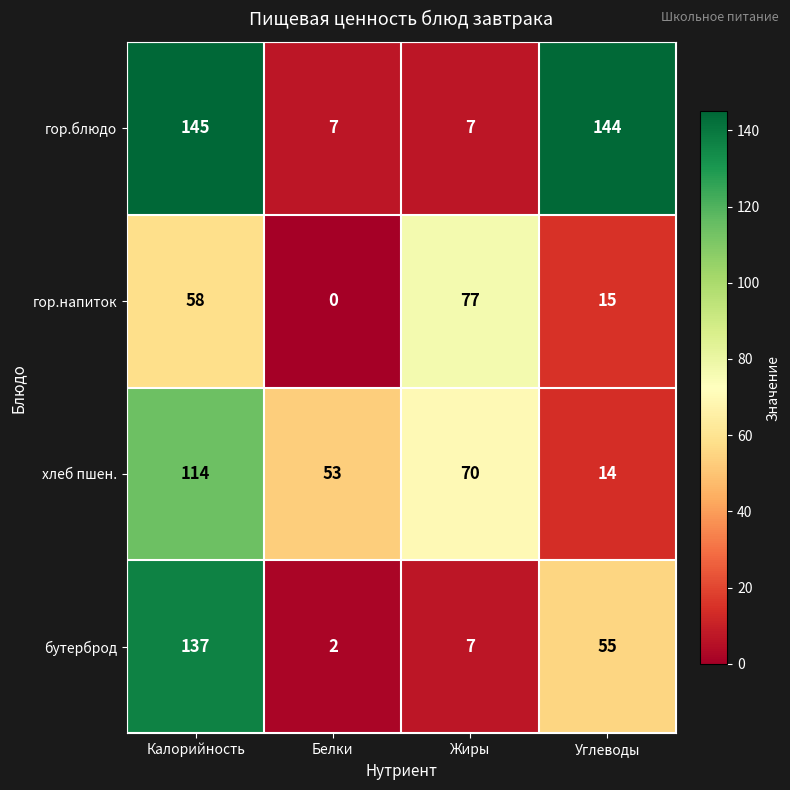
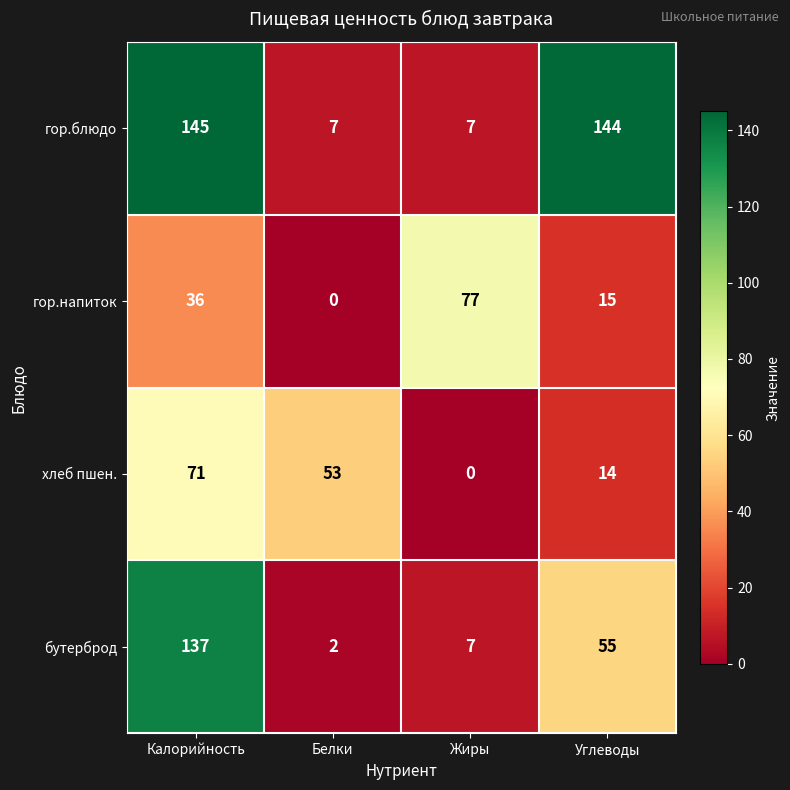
  {
    "гор.блюдо": {
      "Калорийность": 145,
      "Белки": 7,
      "Жиры": 7,
      "Углеводы": 144
    },
    "гор.напиток": {
-     "Калорийность": 58,
+     "Калорийность": 36,
      "Белки": 0,
      "Жиры": 77,
      "Углеводы": 15
    },
    "хлеб пшен.": {
-     "Калорийность": 114,
+     "Калорийность": 71,
      "Белки": 53,
-     "Жиры": 70,
+     "Жиры": 0,
      "Углеводы": 14
    },
    "бутерброд": {
      "Калорийность": 137,
      "Белки": 2,
      "Жиры": 7,
      "Углеводы": 55
    }
  }
